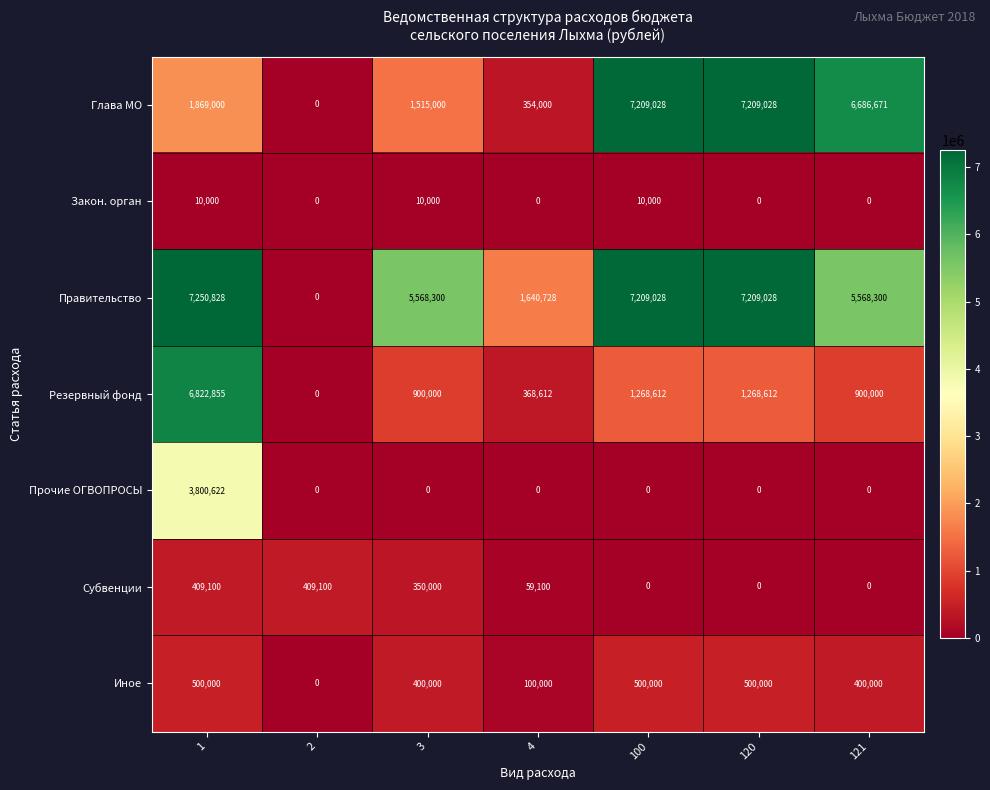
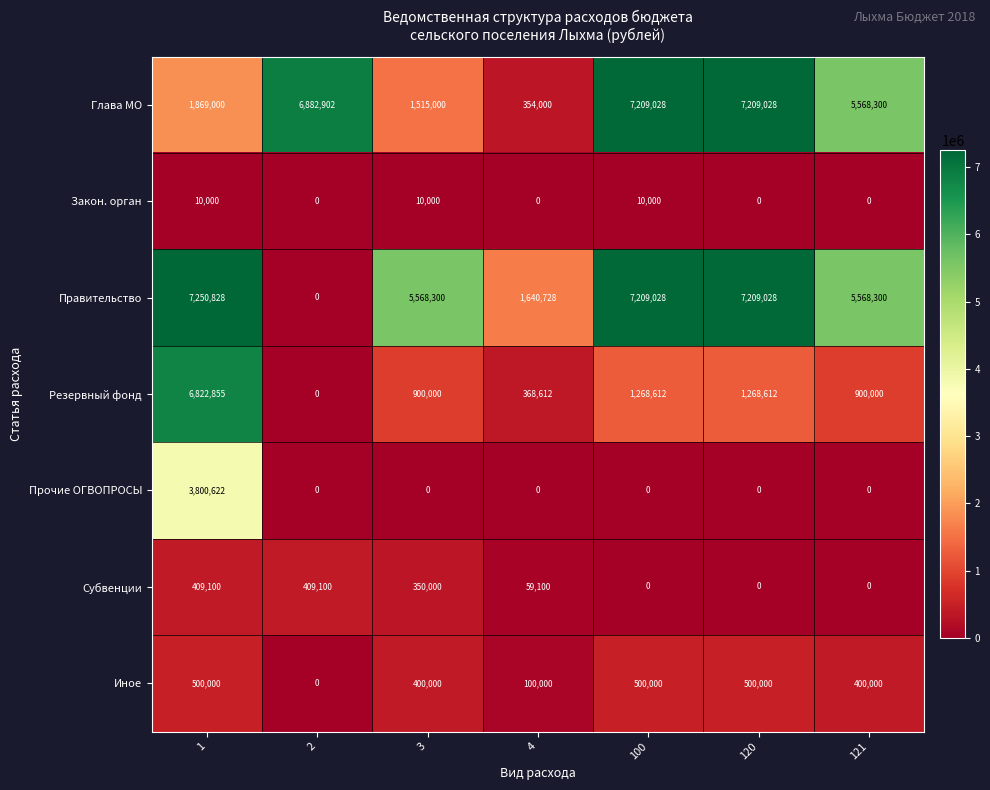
  {
    "Глава МО": {
      "1": "1,869,000",
-     "2": "0",
+     "2": "6,882,902",
      "3": "1,515,000",
      "4": "354,000",
      "100": "7,209,028",
      "120": "7,209,028",
-     "121": "6,686,671"
+     "121": "5,568,300"
    },
    "Закон. орган": {
      "1": "10,000",
      "2": "0",
      "3": "10,000",
      "4": "0",
      "100": "10,000",
      "120": "0",
      "121": "0"
    },
    "Правительство": {
      "1": "7,250,828",
      "2": "0",
      "3": "5,568,300",
      "4": "1,640,728",
      "100": "7,209,028",
      "120": "7,209,028",
      "121": "5,568,300"
    },
    "Резервный фонд": {
      "1": "6,822,855",
      "2": "0",
      "3": "900,000",
      "4": "368,612",
      "100": "1,268,612",
      "120": "1,268,612",
      "121": "900,000"
    },
    "Прочие ОГВОПРОСЫ": {
      "1": "3,800,622",
      "2": "0",
      "3": "0",
      "4": "0",
      "100": "0",
      "120": "0",
      "121": "0"
    },
    "Субвенции": {
      "1": "409,100",
      "2": "409,100",
      "3": "350,000",
      "4": "59,100",
      "100": "0",
      "120": "0",
      "121": "0"
    },
    "Иное": {
      "1": "500,000",
      "2": "0",
      "3": "400,000",
      "4": "100,000",
      "100": "500,000",
      "120": "500,000",
      "121": "400,000"
    }
  }
